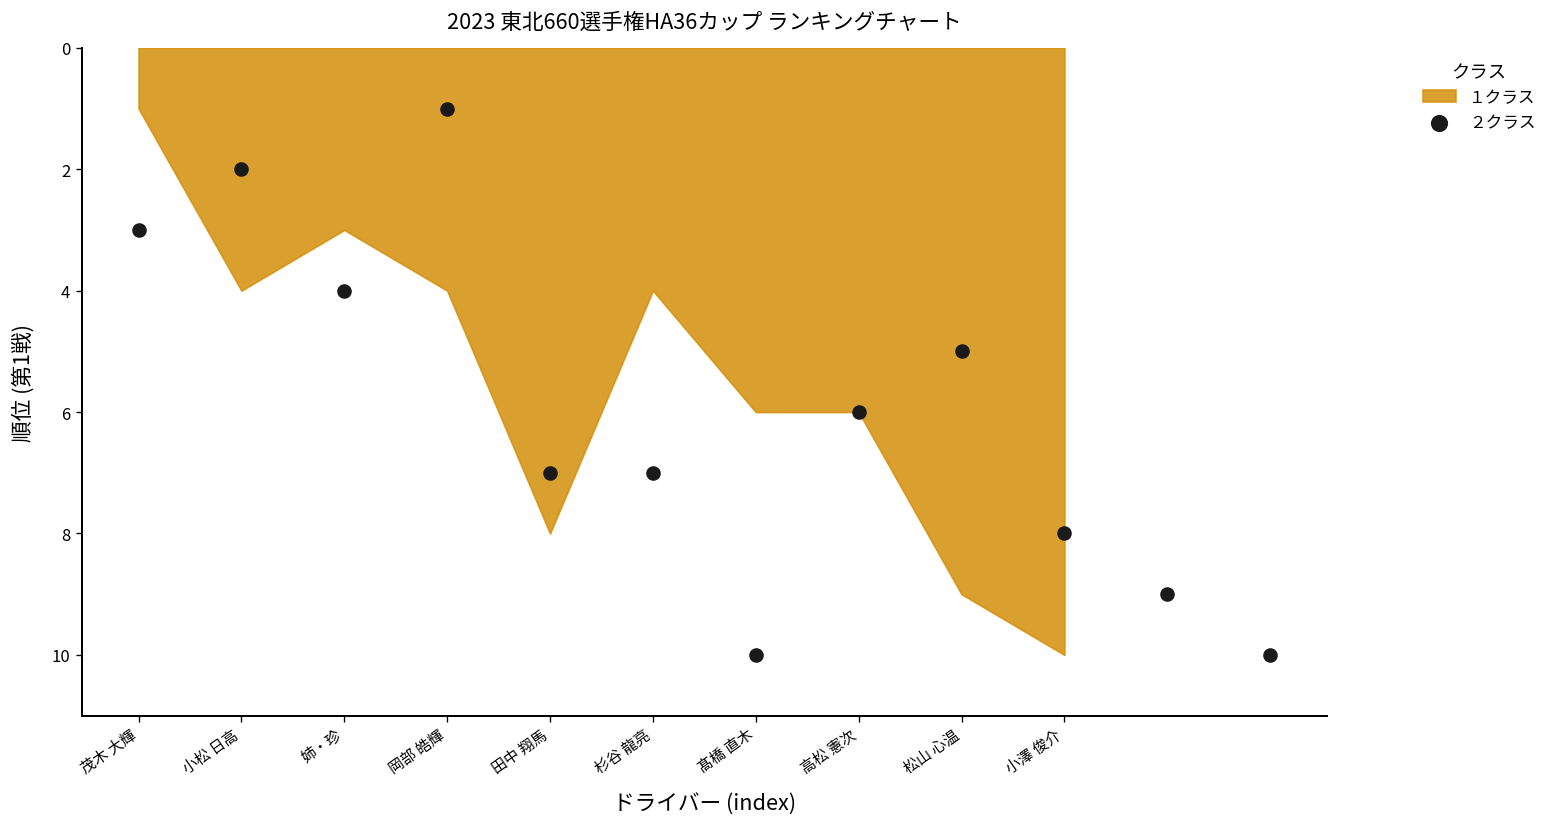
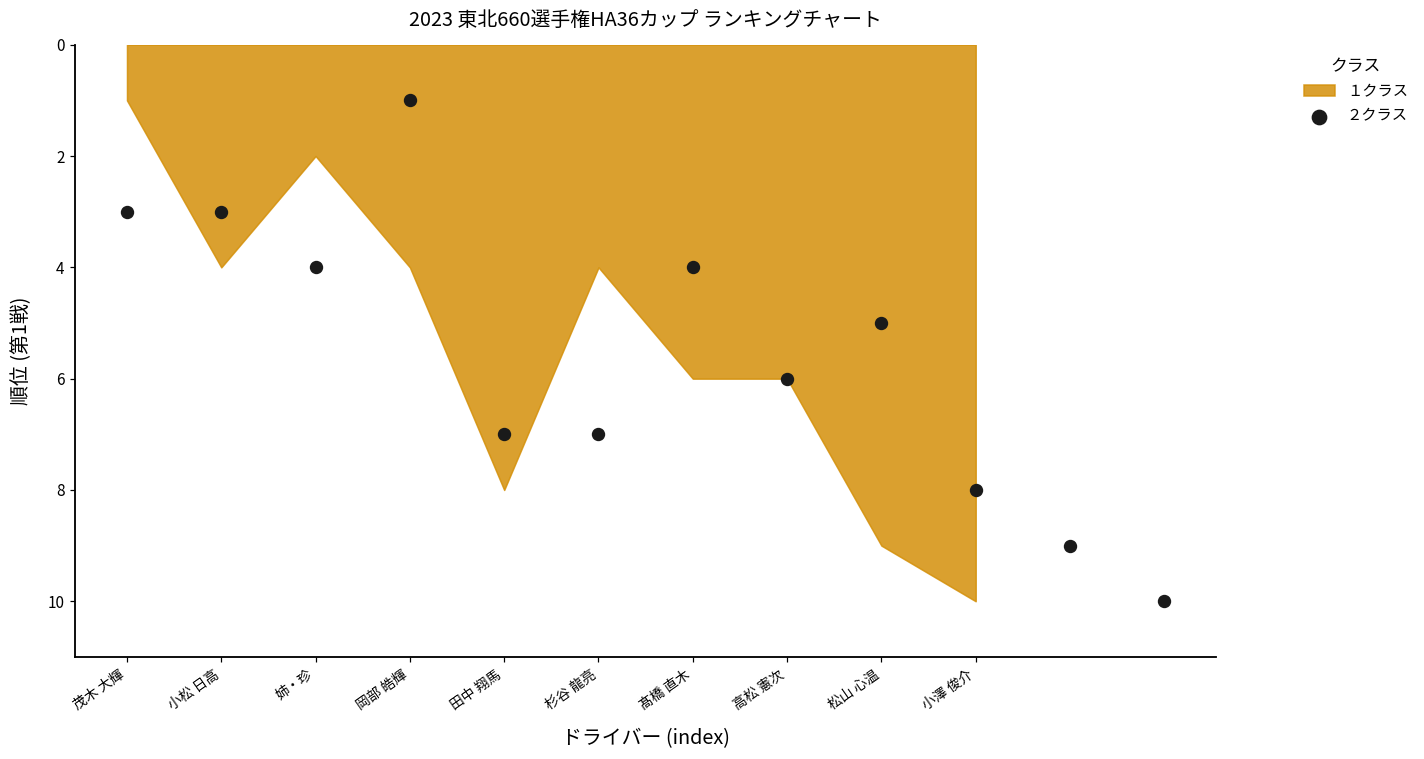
  {
    "１クラス": {
      "茂木 大輝": 1,
      "小松 日高": 4,
-     "姉・珍": 3,
+     "姉・珍": 2,
      "岡部 皓輝": 4,
      "田中 翔馬": 8,
      "杉谷 龍亮": 4,
      "髙橋 直木": 6,
      "松山 心温": 9,
      "小澤 俊介": 10
    },
    "２クラス": {
-     "小松 日高": 2,
-     "髙橋 直木": 10
+     "小松 日高": 3,
+     "髙橋 直木": 4
    }
  }
